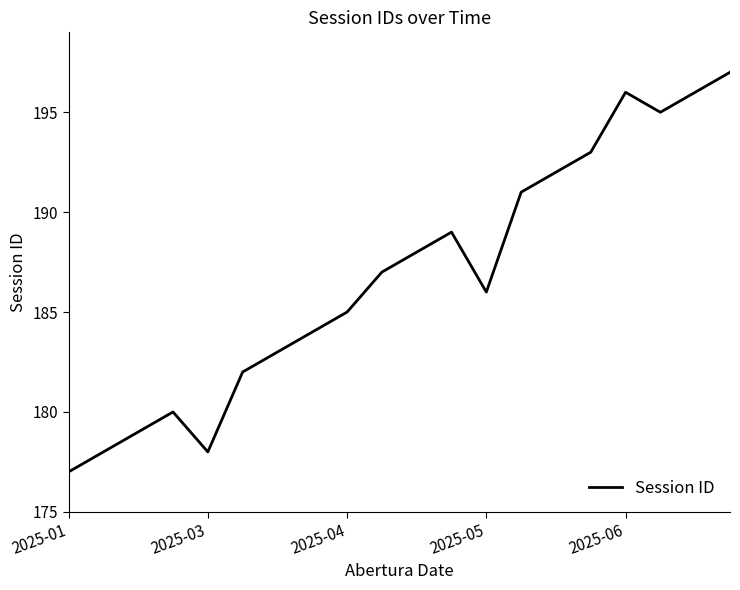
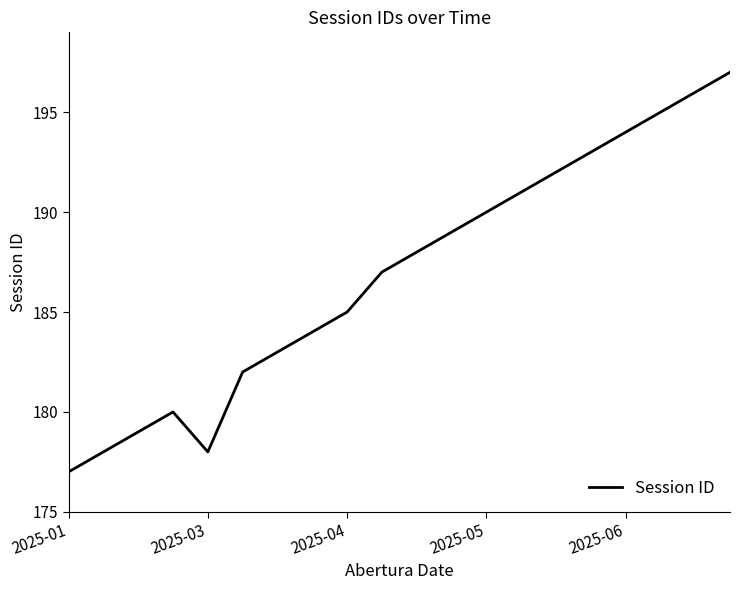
  {
    "2025-01": 177,
    "2025-03": 178,
    "2025-04": 185,
-   "2025-05": 186,
-   "2025-06": 196
+   "2025-05": 190,
+   "2025-06": 194
  }
